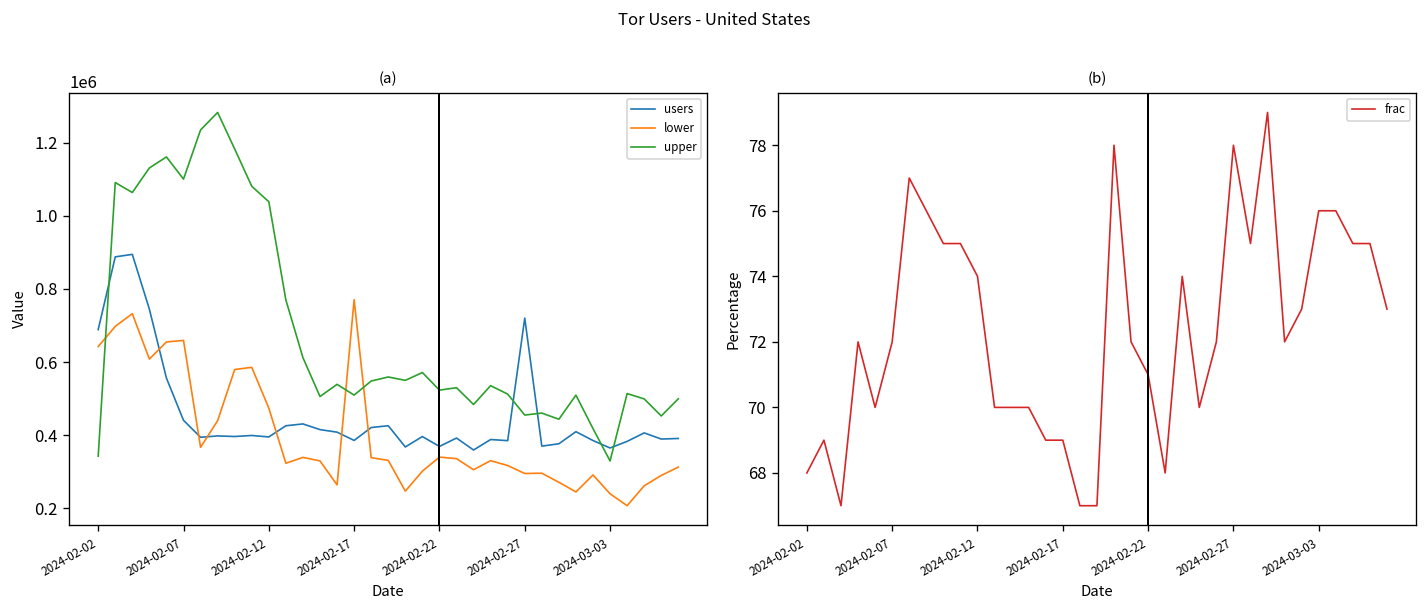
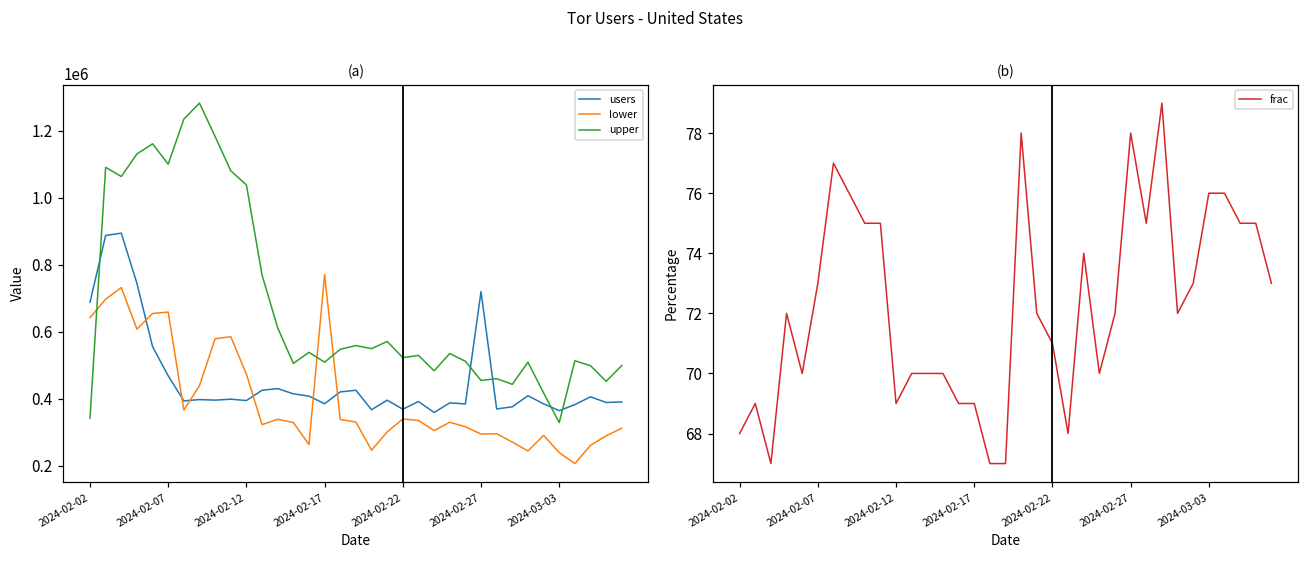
  {
    "(a)": {
      "users": {
        "2024-02-02": 690000,
-       "2024-02-07": 440000,
+       "2024-02-07": 470000,
        "2024-02-12": 400000,
        "2024-02-17": 390000,
        "2024-02-22": 370000,
        "2024-02-27": 720000,
        "2024-03-03": 360000
      },
      "lower": {
        "2024-02-02": 640000,
        "2024-02-07": 660000,
        "2024-02-12": 470000,
        "2024-02-17": 770000,
        "2024-02-22": 340000,
        "2024-02-27": 300000,
        "2024-03-03": 240000
      },
      "upper": {
        "2024-02-02": 340000,
        "2024-02-07": 1100000,
        "2024-02-12": 1040000,
        "2024-02-17": 510000,
        "2024-02-22": 520000,
        "2024-02-27": 450000,
        "2024-03-03": 330000
      }
    },
    "(b)": {
      "2024-02-02": 68,
-     "2024-02-07": 72,
-     "2024-02-12": 74,
+     "2024-02-07": 73,
+     "2024-02-12": 69,
      "2024-02-17": 69,
      "2024-02-22": 71,
      "2024-02-27": 78,
      "2024-03-03": 76
    }
  }
